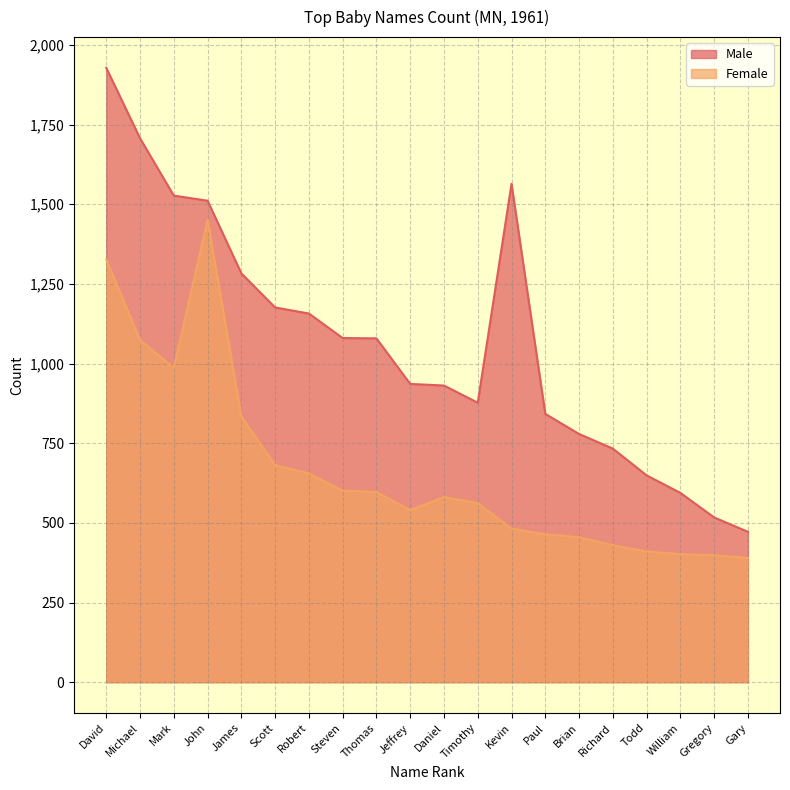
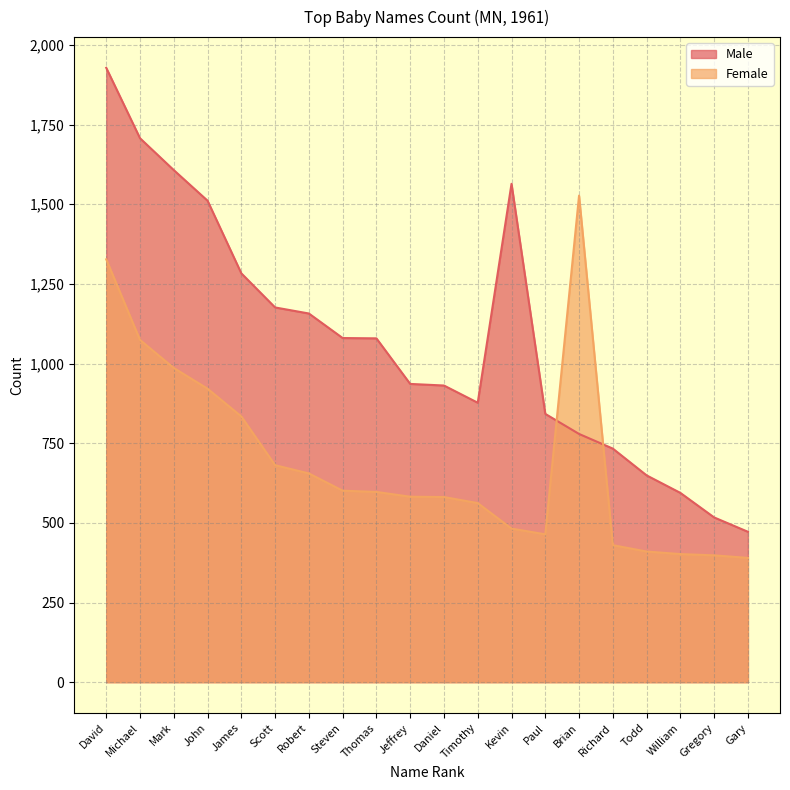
  {
    "Male": {
      "David": "1,930",
      "Michael": "1,710",
-     "Mark": "1,530",
+     "Mark": "1,610",
      "John": "1,510",
      "James": "1,280",
      "Scott": "1,180",
      "Robert": "1,160",
      "Steven": "1,080",
      "Thomas": "1,080",
      "Jeffrey": "940",
      "Daniel": "930",
      "Timothy": "880",
      "Kevin": "1,560",
      "Paul": "840",
      "Brian": "780",
      "Richard": "730",
      "Todd": "650",
      "William": "590",
      "Gregory": "520",
      "Gary": "470"
    },
    "Female": {
      "David": "1,330",
      "Michael": "1,070",
      "Mark": "990",
-     "John": "1,450",
+     "John": "920",
      "James": "830",
      "Scott": "680",
      "Robert": "660",
      "Steven": "600",
      "Thomas": "600",
-     "Jeffrey": "540",
+     "Jeffrey": "580",
      "Daniel": "580",
      "Timothy": "560",
      "Kevin": "480",
      "Paul": "460",
-     "Brian": "460",
+     "Brian": "1,530",
      "Richard": "430",
      "Todd": "410",
      "William": "400",
      "Gregory": "400",
      "Gary": "390"
    }
  }
